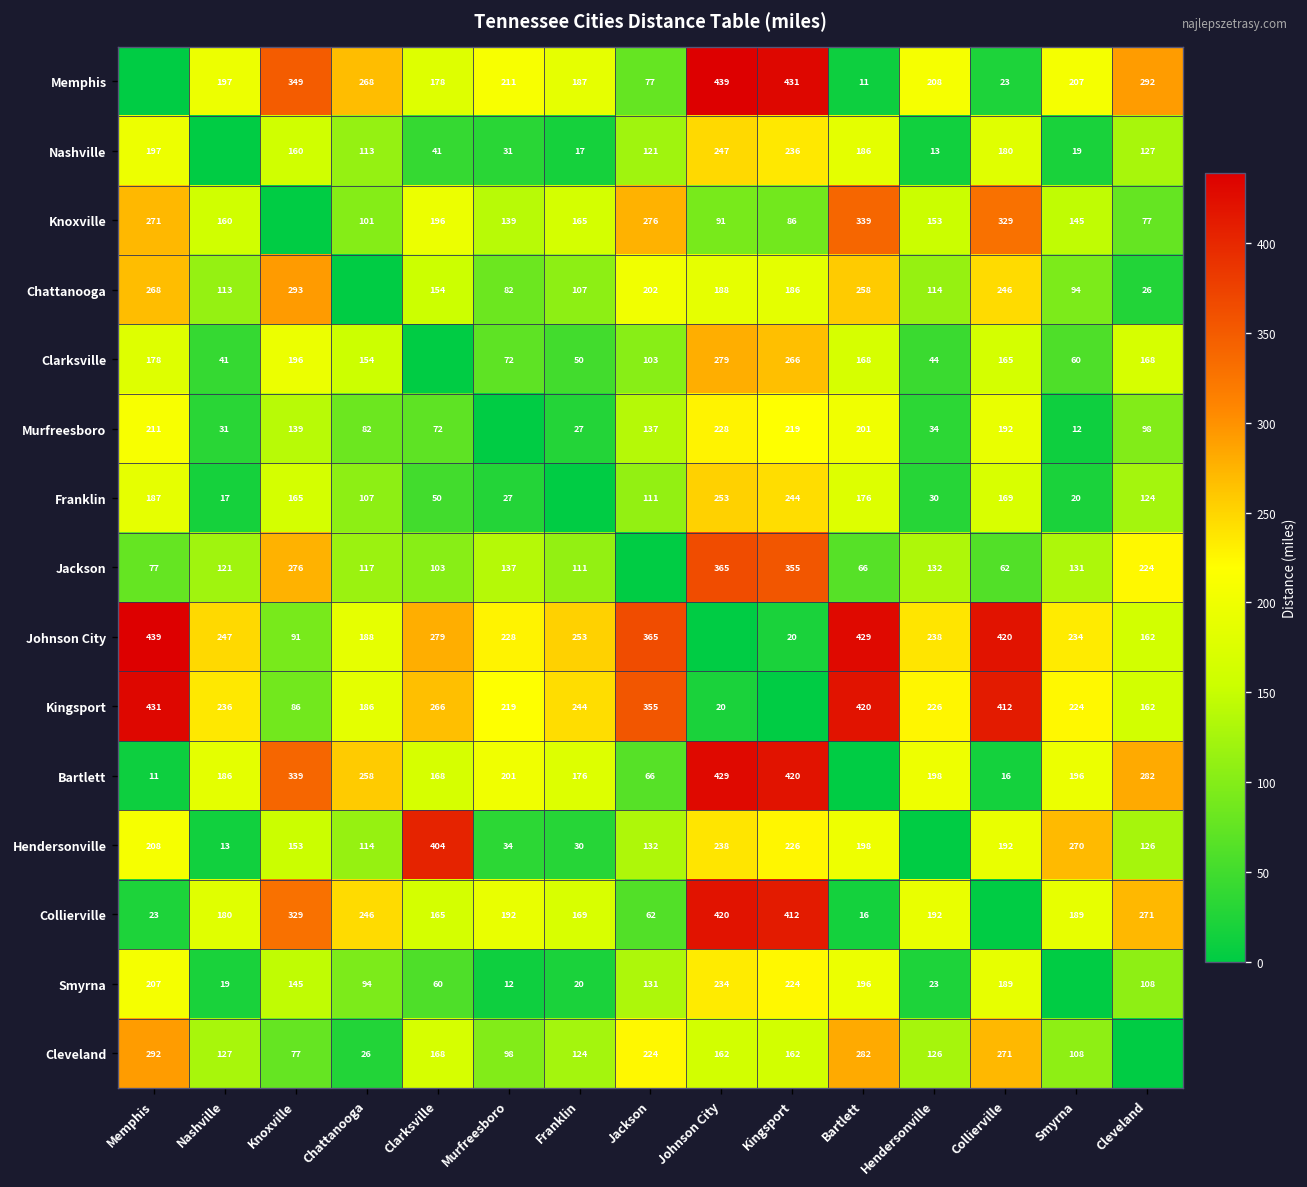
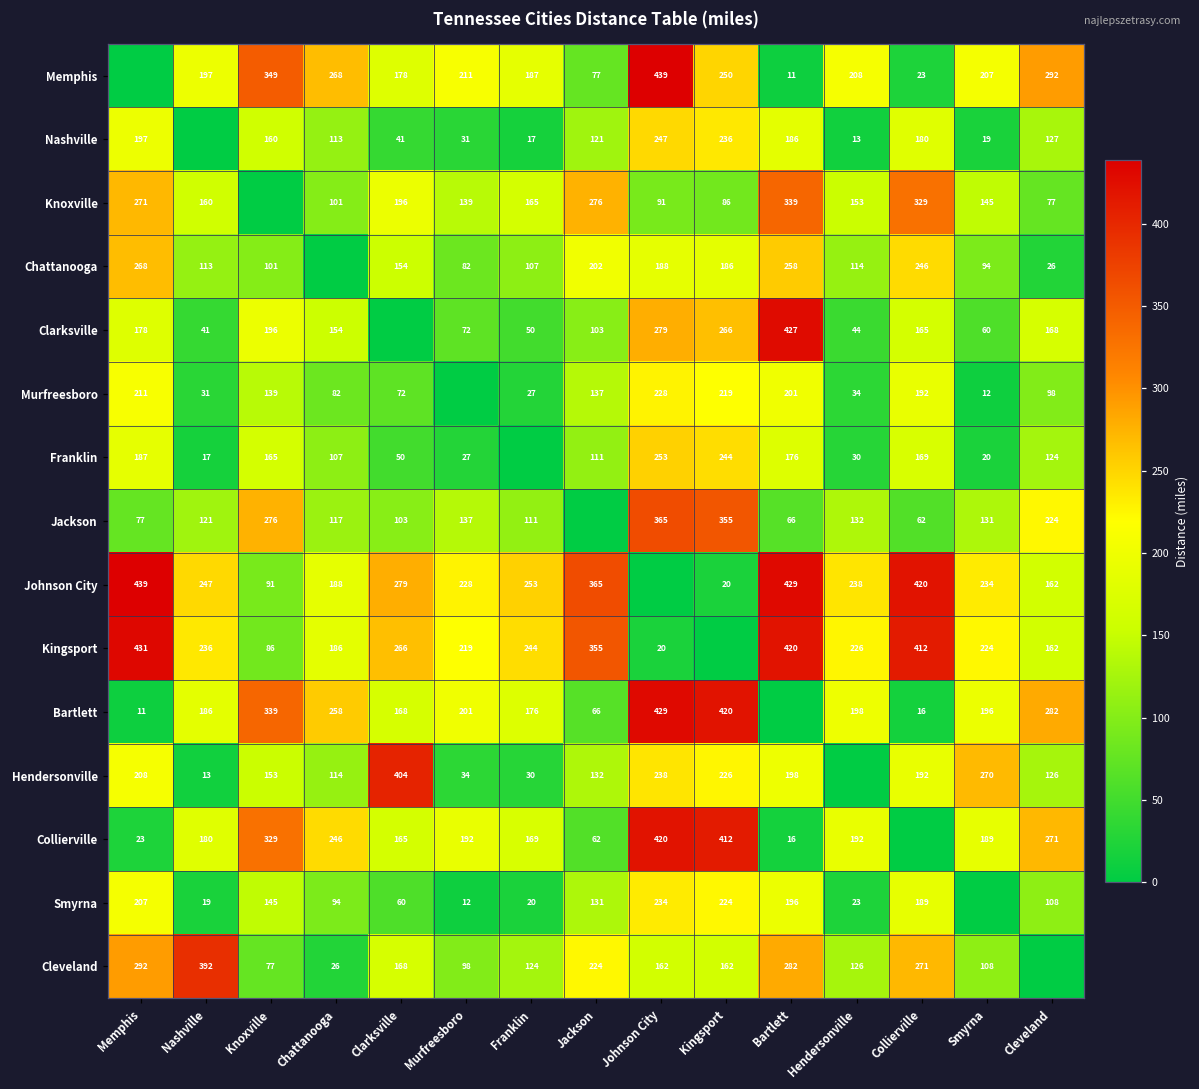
  {
    "Memphis": {
      "Nashville": 197,
      "Knoxville": 349,
      "Chattanooga": 268,
      "Clarksville": 178,
      "Murfreesboro": 211,
      "Franklin": 187,
      "Jackson": 77,
      "Johnson City": 439,
-     "Kingsport": 431,
+     "Kingsport": 250,
      "Bartlett": 11,
      "Hendersonville": 208,
      "Collierville": 23,
      "Smyrna": 207,
      "Cleveland": 292
    },
    "Chattanooga": {
      "Memphis": 268,
      "Nashville": 113,
-     "Knoxville": 293,
+     "Knoxville": 101,
      "Clarksville": 154,
      "Murfreesboro": 82,
      "Franklin": 107,
      "Jackson": 202,
      "Johnson City": 188,
      "Kingsport": 186,
      "Bartlett": 258,
      "Hendersonville": 114,
      "Collierville": 246,
      "Smyrna": 94,
      "Cleveland": 26
    },
    "Clarksville": {
      "Memphis": 178,
      "Nashville": 41,
      "Knoxville": 196,
      "Chattanooga": 154,
      "Murfreesboro": 72,
      "Franklin": 50,
      "Jackson": 103,
      "Johnson City": 279,
      "Kingsport": 266,
-     "Bartlett": 168,
+     "Bartlett": 427,
      "Hendersonville": 44,
      "Collierville": 165,
      "Smyrna": 60,
      "Cleveland": 168
    },
    "Cleveland": {
      "Memphis": 292,
-     "Nashville": 127,
+     "Nashville": 392,
      "Knoxville": 77,
      "Chattanooga": 26,
      "Clarksville": 168,
      "Murfreesboro": 98,
      "Franklin": 124,
      "Jackson": 224,
      "Johnson City": 162,
      "Kingsport": 162,
      "Bartlett": 282,
      "Hendersonville": 126,
      "Collierville": 271,
      "Smyrna": 108
    }
  }
